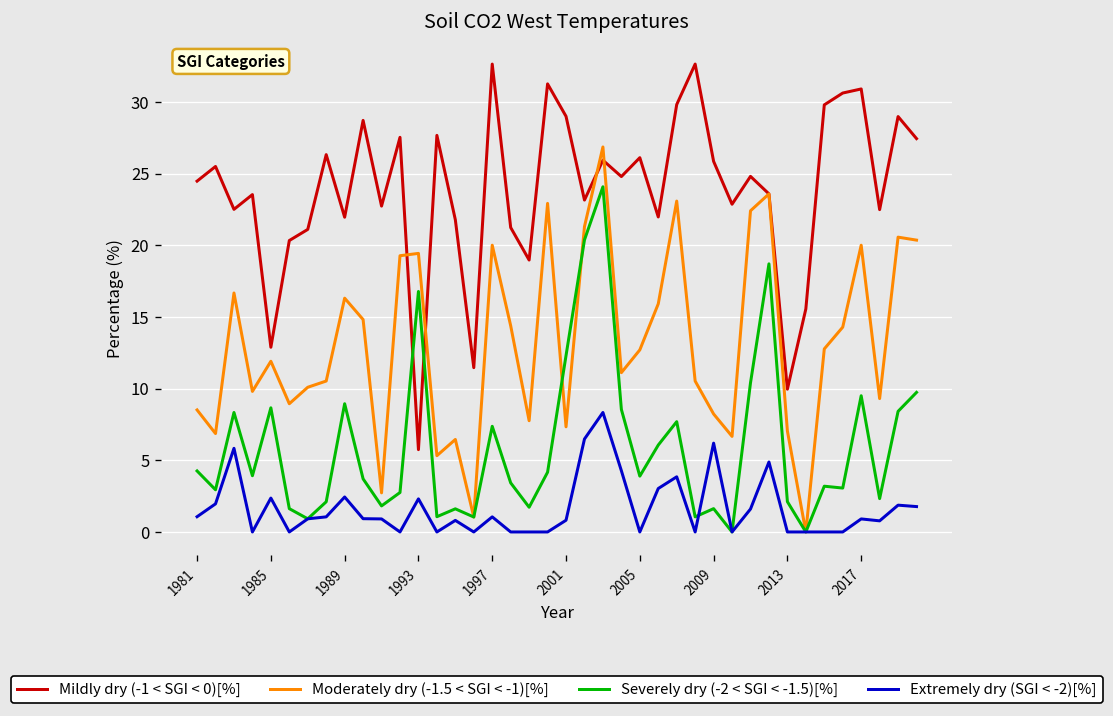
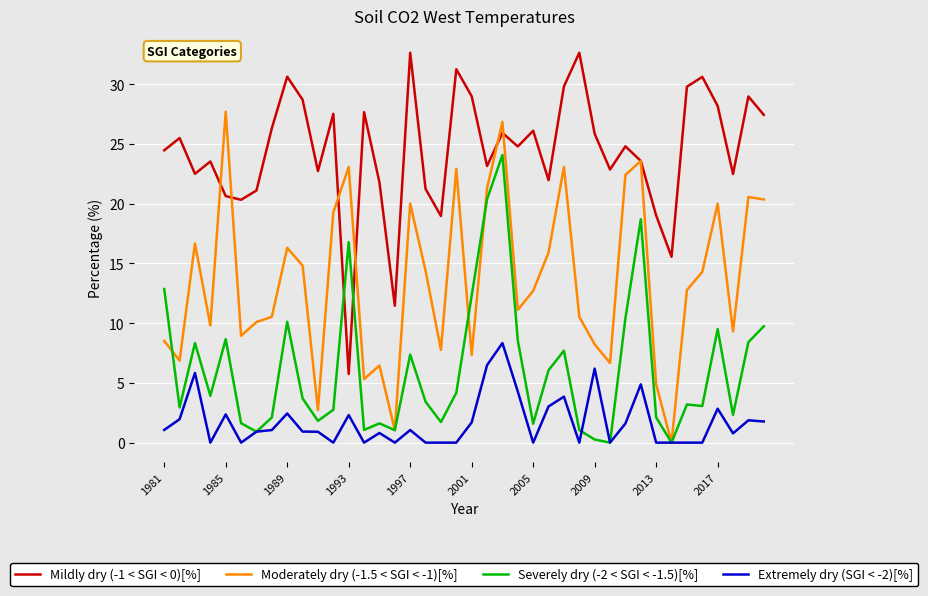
  {
    "Mildly dry (-1 < SGI < 0)[%]": {
      "1981": 24.5,
-     "1985": 12.9,
-     "1989": 22.0,
+     "1985": 20.6,
+     "1989": 30.6,
      "1993": 5.7,
      "1997": 32.6,
      "2001": 29.0,
      "2005": 26.1,
      "2009": 25.8,
-     "2013": 10.0,
-     "2017": 30.9
+     "2013": 19.0,
+     "2017": 28.2
    },
    "Moderately dry (-1.5 < SGI < -1)[%]": {
      "1981": 8.5,
-     "1985": 11.9,
+     "1985": 27.7,
      "1989": 16.3,
-     "1993": 19.4,
+     "1993": 23.1,
      "1997": 20.0,
      "2001": 7.3,
      "2005": 12.7,
      "2009": 8.2,
-     "2013": 7.0,
+     "2013": 4.9,
      "2017": 20.0
    },
    "Severely dry (-2 < SGI < -1.5)[%]": {
-     "1981": 4.3,
+     "1981": 12.9,
      "1985": 8.7,
-     "1989": 8.9,
+     "1989": 10.1,
      "1993": 16.8,
      "1997": 7.4,
      "2001": 12.3,
-     "2005": 3.9,
-     "2009": 1.6,
+     "2005": 1.6,
+     "2009": 0.3,
      "2013": 2.1,
      "2017": 9.5
    },
    "Extremely dry (SGI < -2)[%]": {
      "1981": 1.1,
      "1985": 2.4,
      "1989": 2.4,
      "1993": 2.3,
      "1997": 1.1,
-     "2001": 0.8,
+     "2001": 1.7,
      "2005": 0.0,
      "2009": 6.2,
      "2013": 0.0,
-     "2017": 0.9
+     "2017": 2.8
    }
  }
